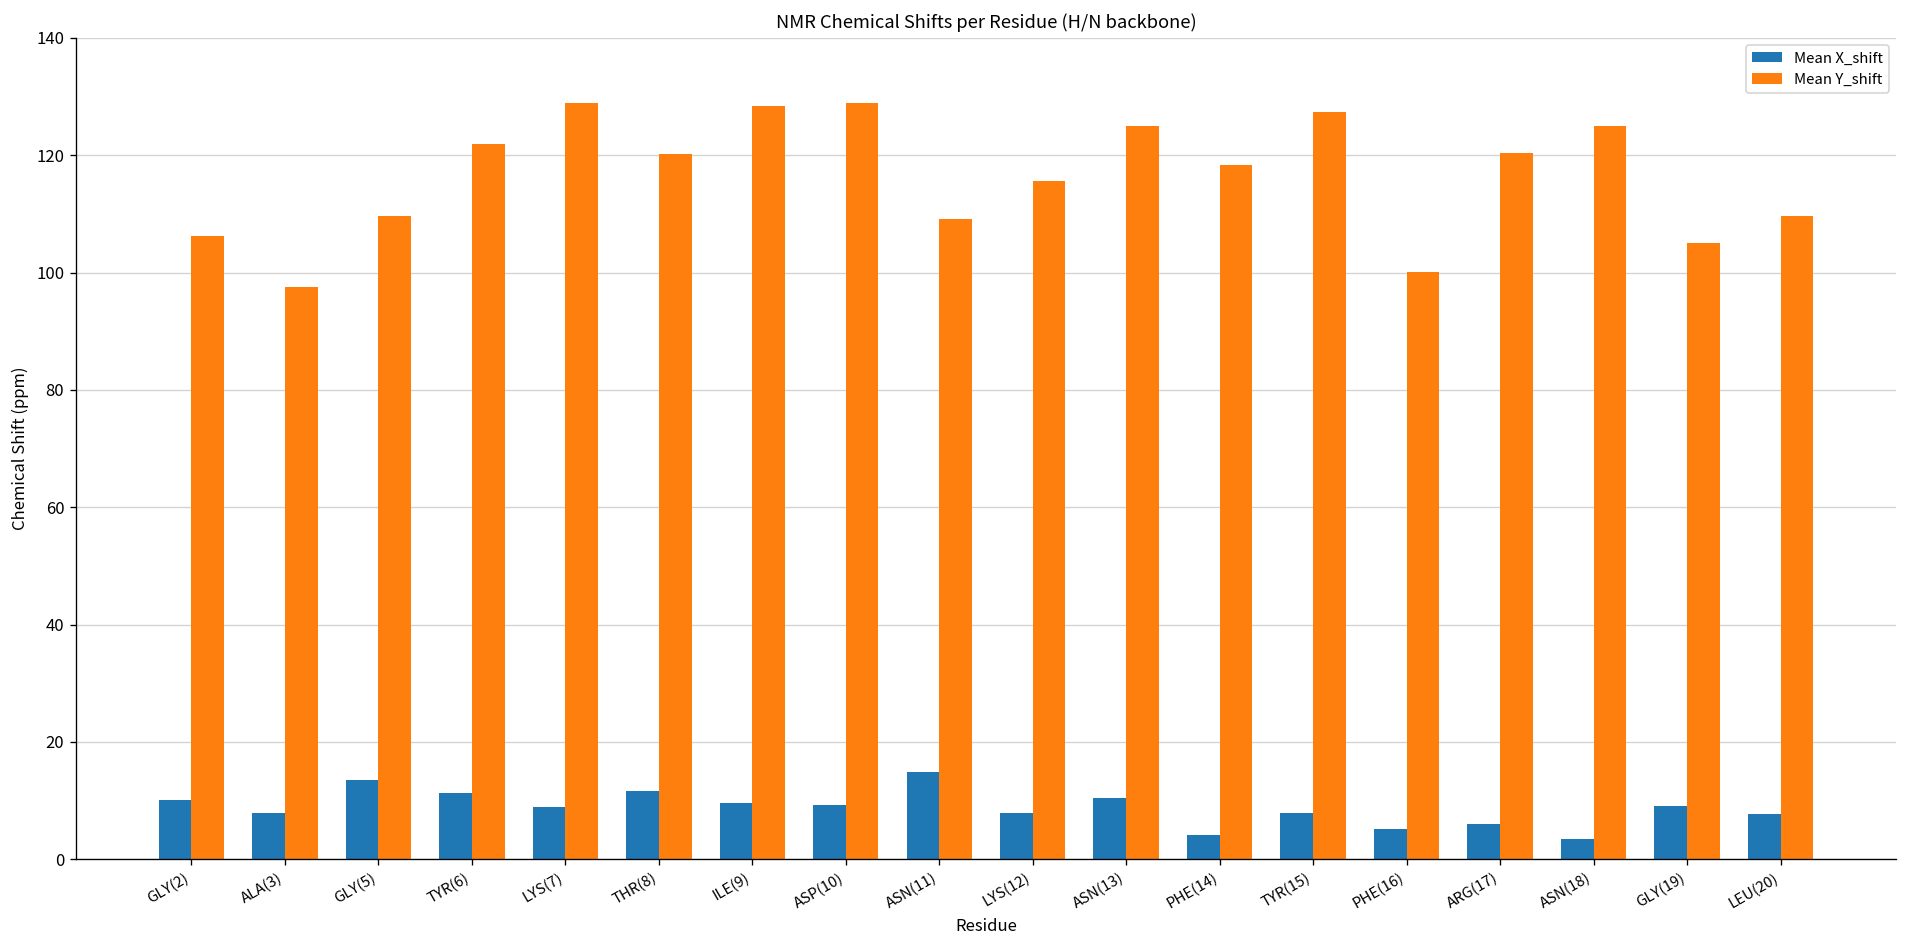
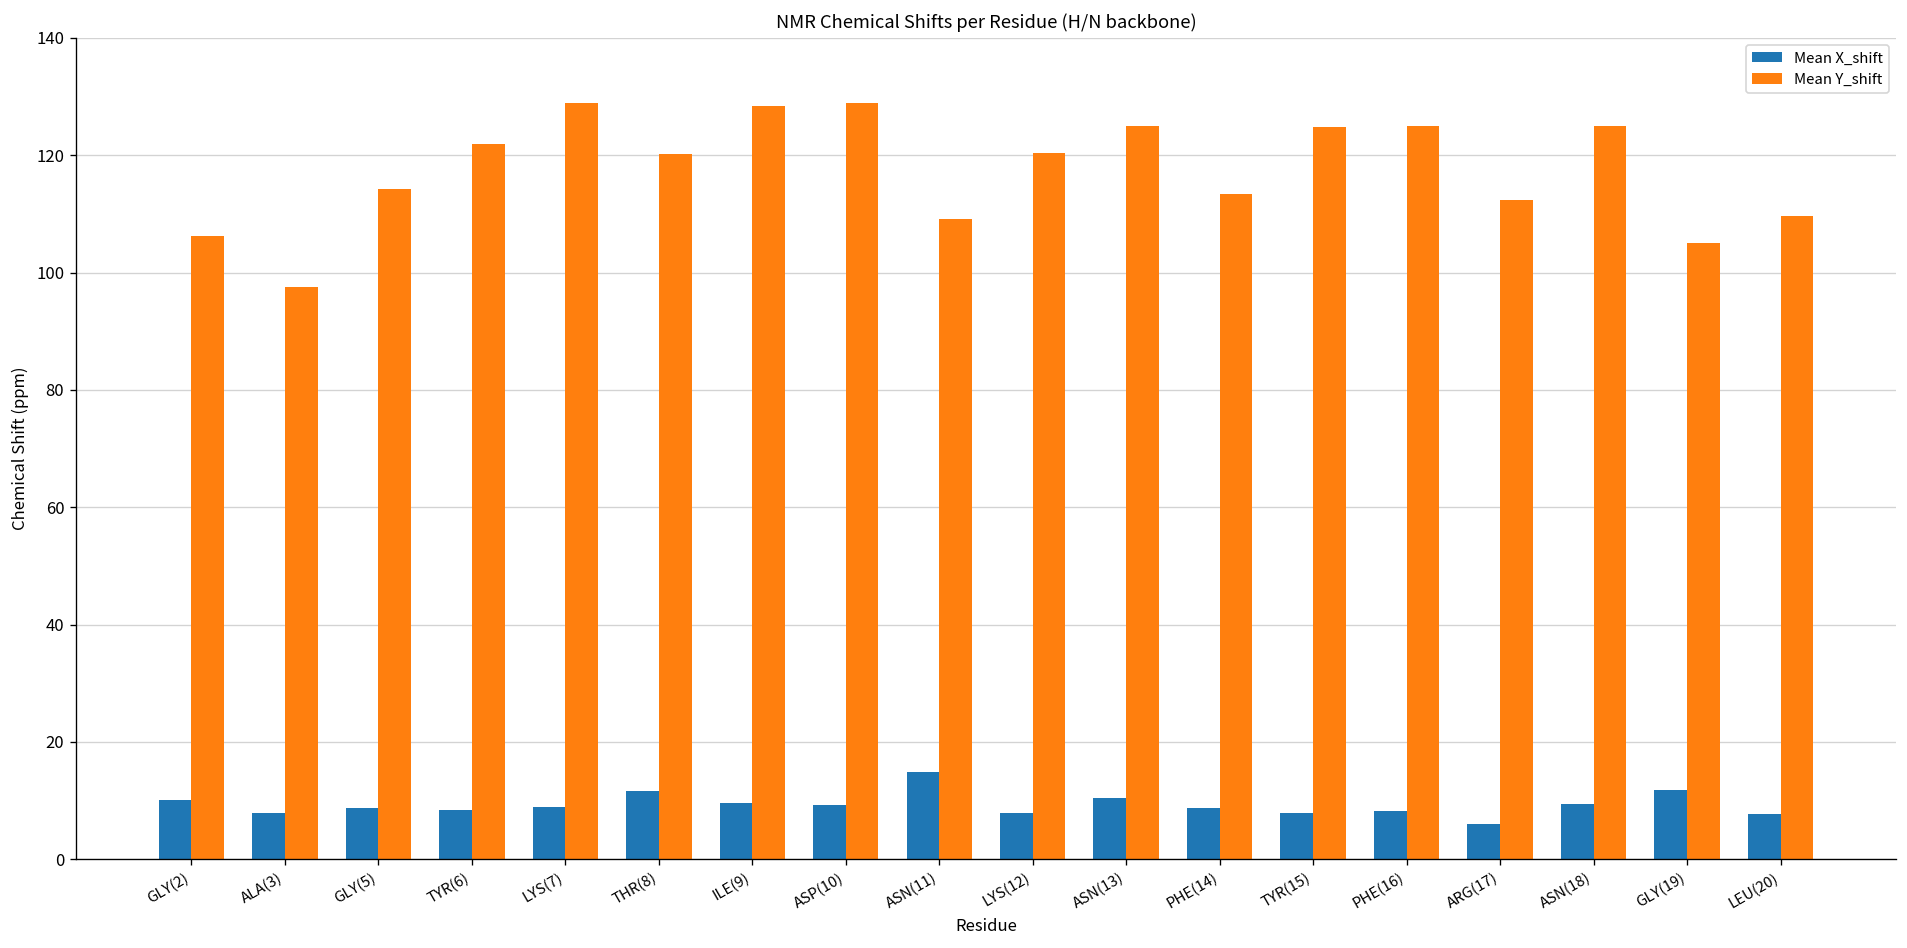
  {
    "Mean X_shift": {
      "GLY(2)": 10,
      "ALA(3)": 8,
-     "GLY(5)": 13,
-     "TYR(6)": 11,
+     "GLY(5)": 9,
+     "TYR(6)": 8,
      "LYS(7)": 9,
      "THR(8)": 12,
      "ILE(9)": 10,
      "ASP(10)": 9,
      "ASN(11)": 15,
      "LYS(12)": 8,
      "ASN(13)": 11,
-     "PHE(14)": 4,
+     "PHE(14)": 9,
      "TYR(15)": 8,
-     "PHE(16)": 5,
+     "PHE(16)": 8,
      "ARG(17)": 6,
-     "ASN(18)": 3,
-     "GLY(19)": 9,
+     "ASN(18)": 9,
+     "GLY(19)": 12,
      "LEU(20)": 8
    },
    "Mean Y_shift": {
      "GLY(2)": 106,
      "ALA(3)": 97,
-     "GLY(5)": 110,
+     "GLY(5)": 114,
      "TYR(6)": 122,
      "LYS(7)": 129,
      "THR(8)": 120,
      "ILE(9)": 128,
      "ASP(10)": 129,
      "ASN(11)": 109,
-     "LYS(12)": 116,
+     "LYS(12)": 120,
      "ASN(13)": 125,
-     "PHE(14)": 118,
-     "TYR(15)": 127,
-     "PHE(16)": 100,
-     "ARG(17)": 120,
+     "PHE(14)": 113,
+     "TYR(15)": 125,
+     "PHE(16)": 125,
+     "ARG(17)": 112,
      "ASN(18)": 125,
      "GLY(19)": 105,
      "LEU(20)": 110
    }
  }
